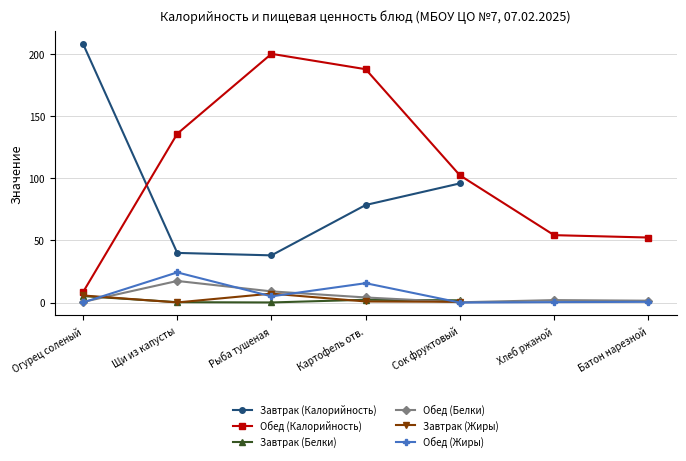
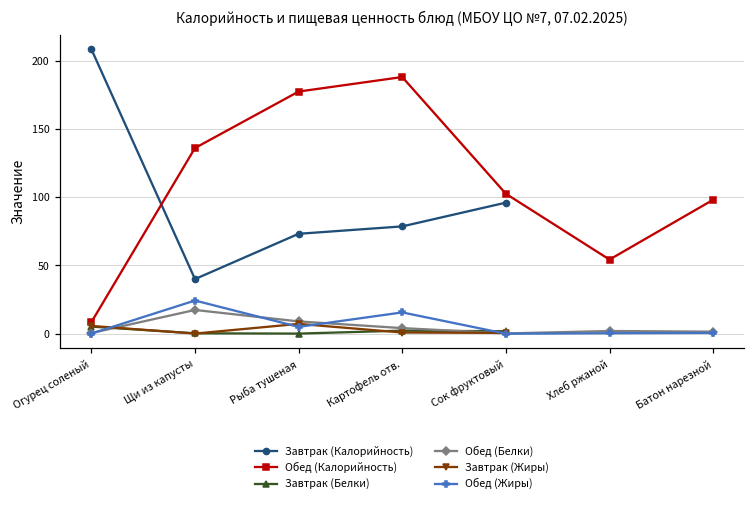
  {
    "Завтрак (Калорийность)": {
      "Огурец соленый": 208,
      "Щи из капусты": 40,
-     "Рыба тушеная": 38,
+     "Рыба тушеная": 73,
      "Картофель отв.": 79,
      "Сок фруктовый": 96
    },
    "Обед (Калорийность)": {
      "Огурец соленый": 8,
      "Щи из капусты": 136,
-     "Рыба тушеная": 200,
+     "Рыба тушеная": 177,
      "Картофель отв.": 188,
      "Сок фруктовый": 103,
      "Хлеб ржаной": 54,
-     "Батон нарезной": 52
+     "Батон нарезной": 98
    },
    "Завтрак (Белки)": {
      "Рыба тушеная": 0
    },
    "Обед (Белки)": {
      "Щи из капусты": 17
    },
    "Обед (Жиры)": {
      "Щи из капусты": 24,
      "Рыба тушеная": 5,
      "Картофель отв.": 16
    }
  }
